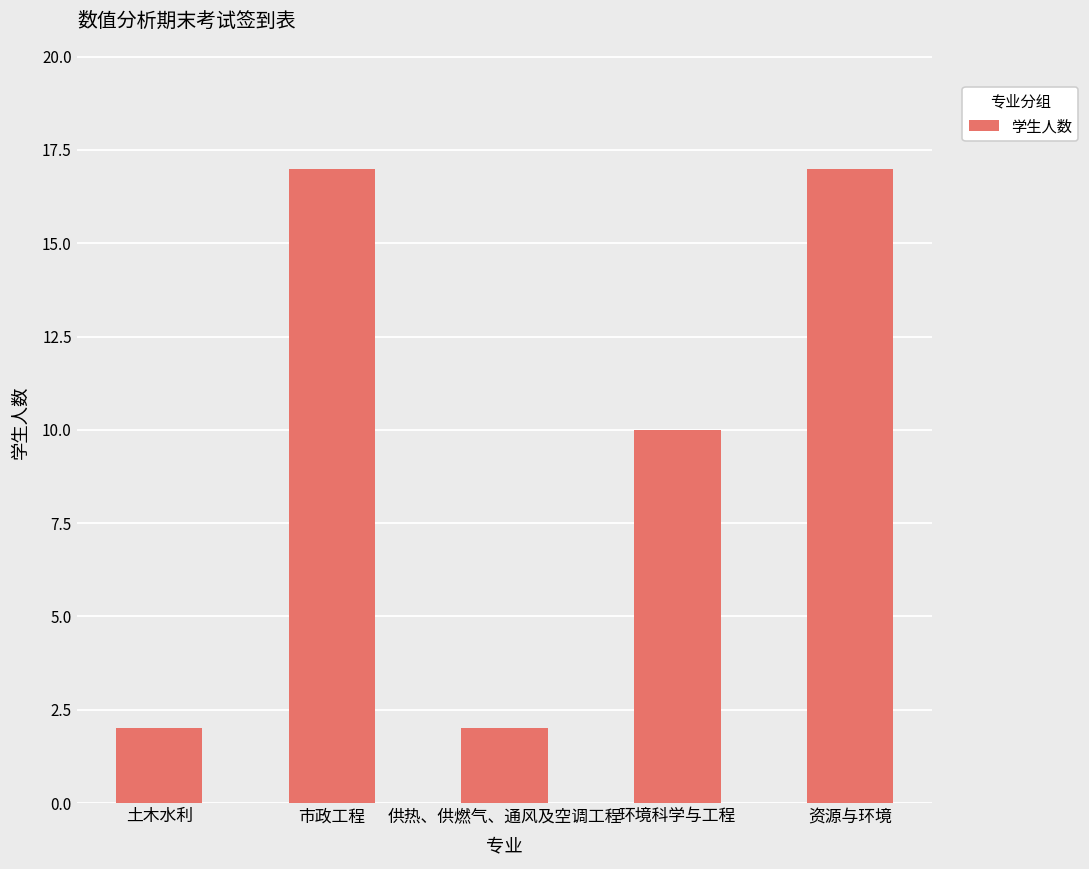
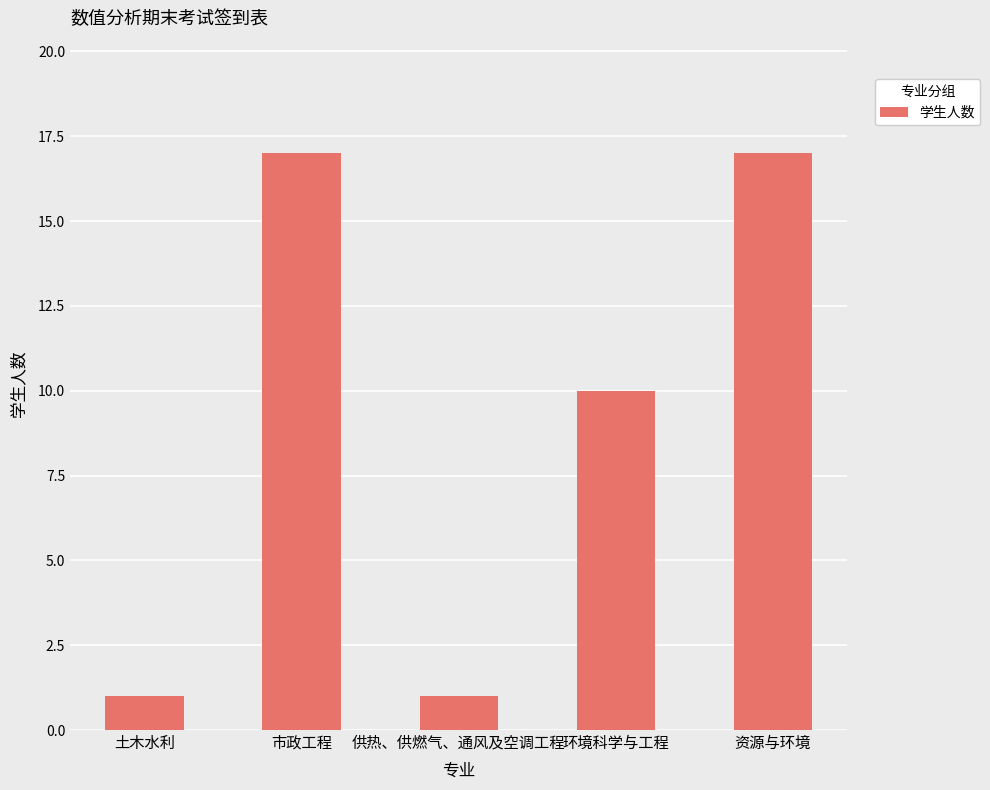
  {
-   "土木水利": 2,
+   "土木水利": 1,
    "市政工程": 17,
-   "供热、供燃气、通风及空调工程": 2,
+   "供热、供燃气、通风及空调工程": 1,
    "环境科学与工程": 10,
    "资源与环境": 17
  }
